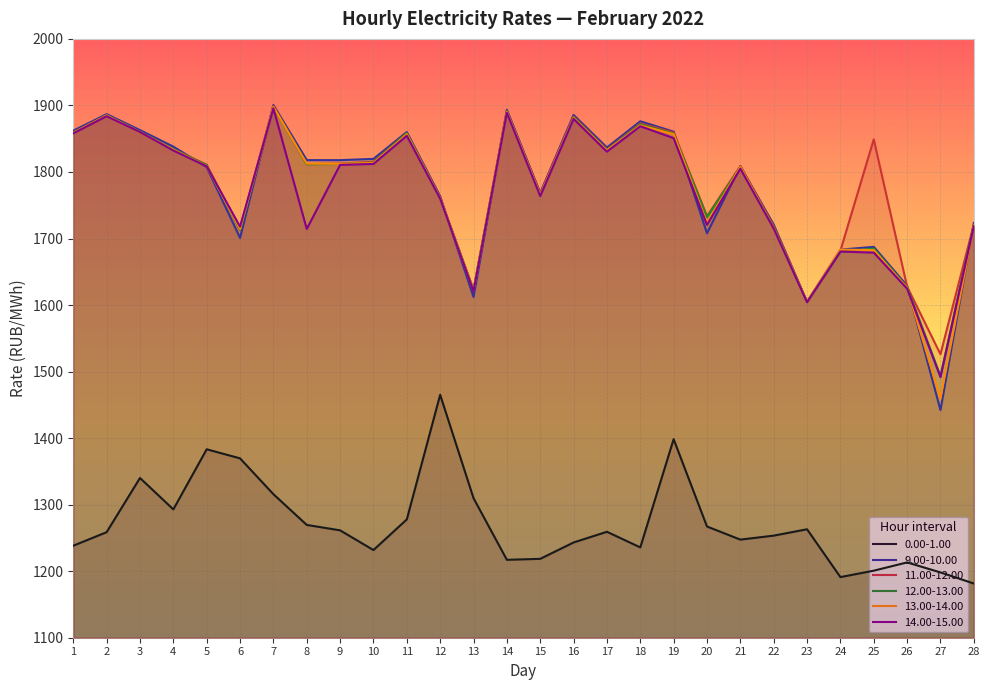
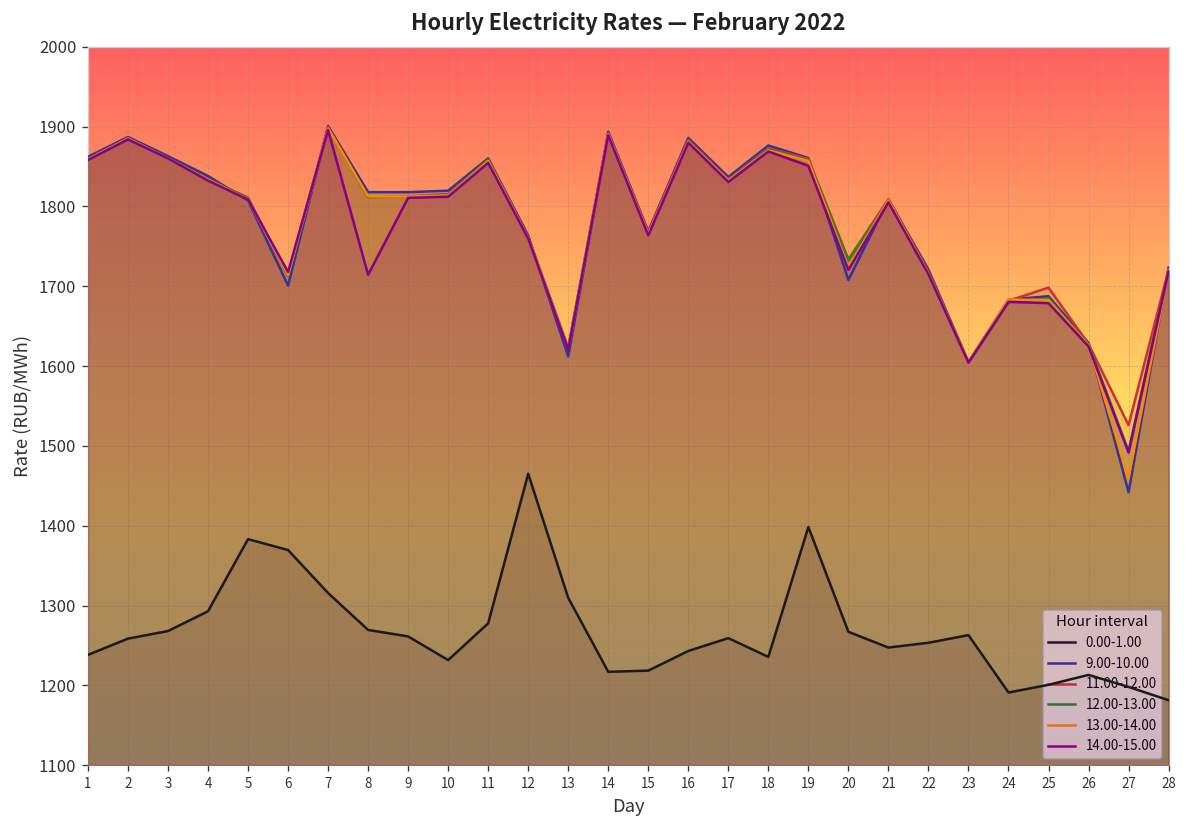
  {
    "0.00-1.00": {
      "1": 1240,
      "2": 1260,
-     "3": 1340,
+     "3": 1270,
      "4": 1290,
      "5": 1380,
      "6": 1370,
      "7": 1320,
      "8": 1270,
      "9": 1260,
      "10": 1230,
      "11": 1280,
      "12": 1470,
      "13": 1310,
      "14": 1220,
      "15": 1220,
      "16": 1240,
      "17": 1260,
      "18": 1240,
      "19": 1400,
      "20": 1270,
      "21": 1250,
      "22": 1250,
      "23": 1260,
      "24": 1190,
      "28": 1180
    },
    "9.00-10.00": {
      "6": 1700,
      "8": 1820,
      "9": 1820,
      "10": 1820,
      "13": 1610,
      "20": 1710,
      "27": 1440
    },
    "11.00-12.00": {
-     "25": 1850,
+     "25": 1700,
      "27": 1530
    },
    "13.00-14.00": {
      "27": 1460
    },
    "14.00-15.00": {
      "8": 1710,
      "19": 1850,
      "25": 1680
    }
  }
